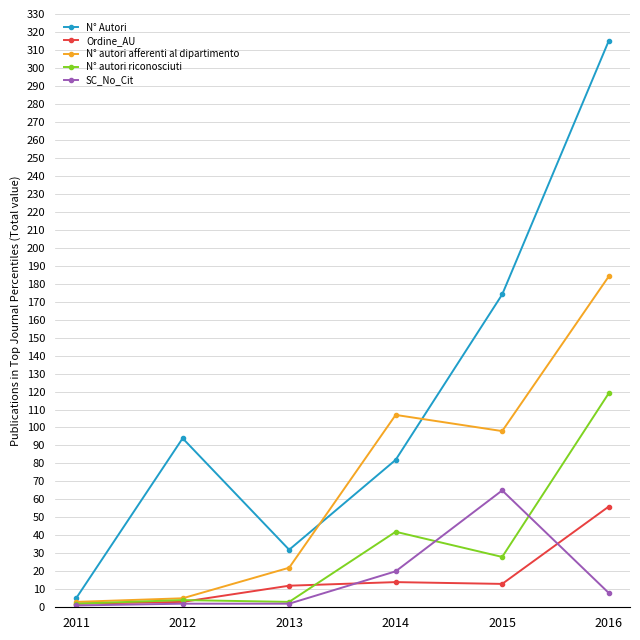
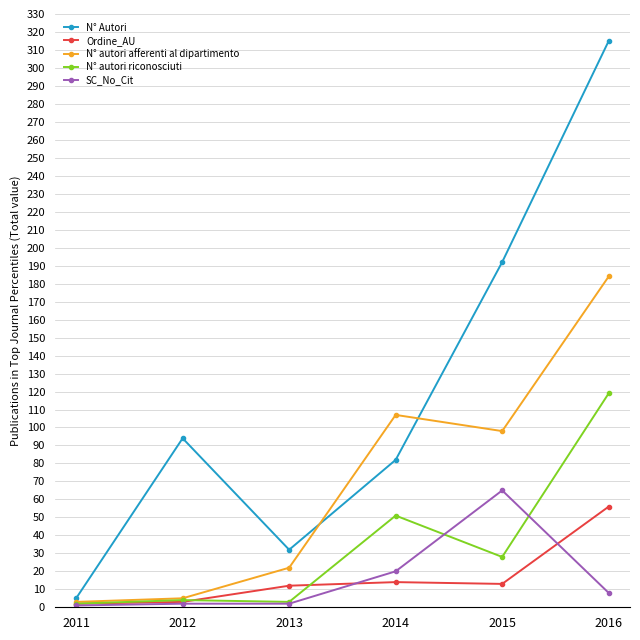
  {
    "N° Autori": {
      "2011": 5,
      "2012": 94,
      "2013": 32,
      "2014": 82,
-     "2015": 174,
+     "2015": 192,
      "2016": 315
    },
    "Ordine_AU": {
      "2013": 12,
      "2014": 14,
      "2015": 13,
      "2016": 56
    },
    "N° autori afferenti al dipartimento": {
      "2013": 22,
      "2014": 107,
      "2015": 98,
      "2016": 184
    },
    "N° autori riconosciuti": {
-     "2014": 42,
+     "2014": 51,
      "2015": 28,
      "2016": 119
    },
    "SC_No_Cit": {
      "2014": 20,
      "2015": 65,
      "2016": 8
    }
  }
